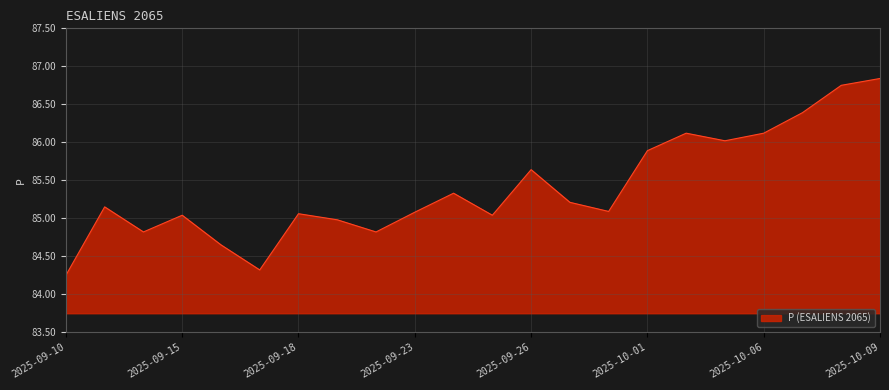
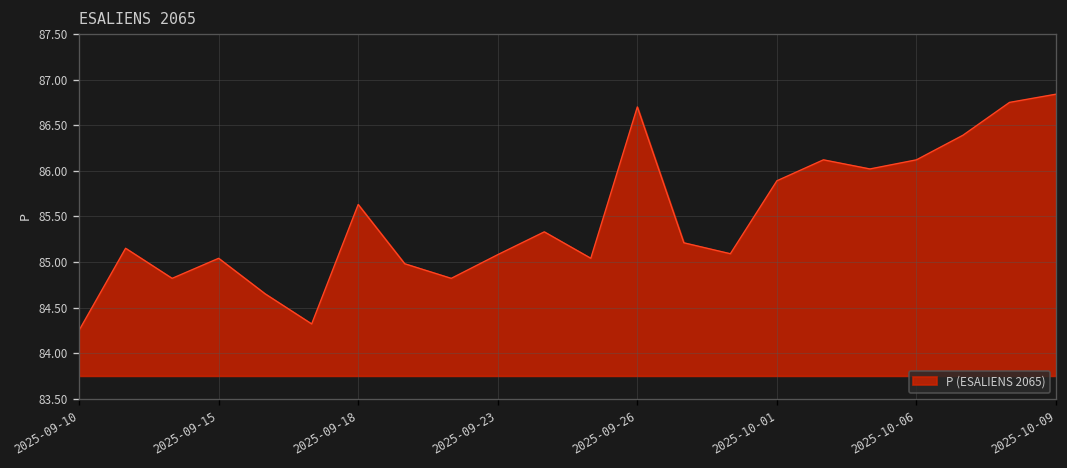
  {
    "2025-09-10": 84.3,
    "2025-09-15": 85.0,
-   "2025-09-18": 85.1,
+   "2025-09-18": 85.6,
    "2025-09-23": 85.1,
-   "2025-09-26": 85.6,
+   "2025-09-26": 86.7,
    "2025-10-01": 85.9,
    "2025-10-06": 86.1,
    "2025-10-09": 86.8
  }
